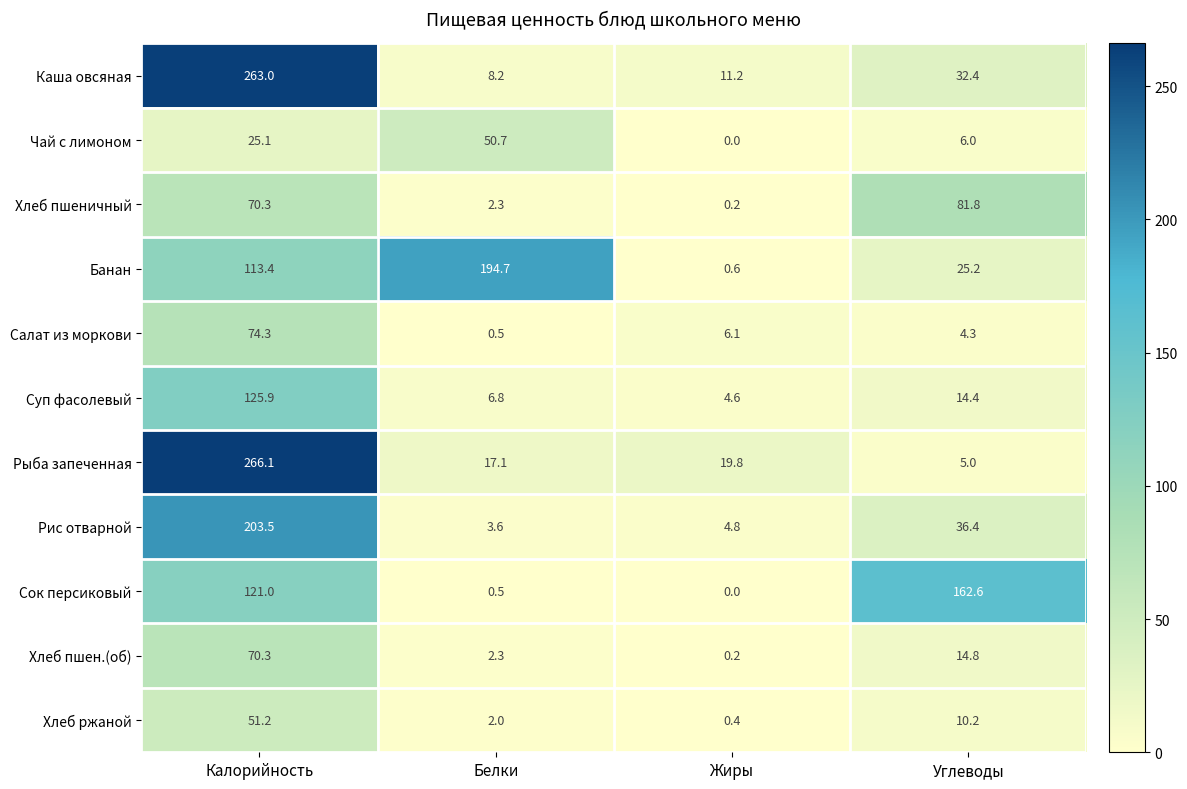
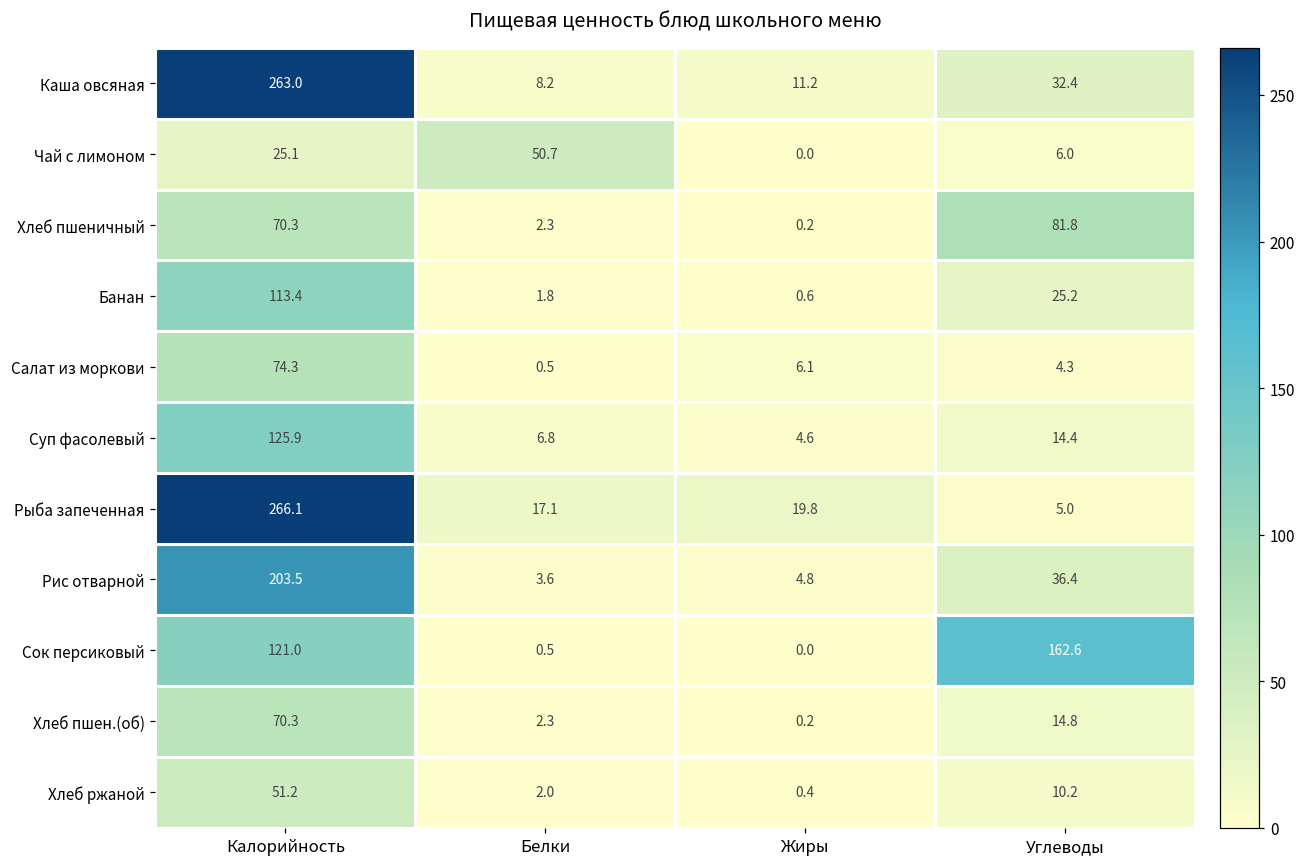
  {
    "Каша овсяная": {
      "Калорийность": 263.0,
      "Белки": 8.2,
      "Жиры": 11.2,
      "Углеводы": 32.4
    },
    "Чай с лимоном": {
      "Калорийность": 25.1,
      "Белки": 50.7,
      "Жиры": 0.0,
      "Углеводы": 6.0
    },
    "Хлеб пшеничный": {
      "Калорийность": 70.3,
      "Белки": 2.3,
      "Жиры": 0.2,
      "Углеводы": 81.8
    },
    "Банан": {
      "Калорийность": 113.4,
-     "Белки": 194.7,
+     "Белки": 1.8,
      "Жиры": 0.6,
      "Углеводы": 25.2
    },
    "Салат из моркови": {
      "Калорийность": 74.3,
      "Белки": 0.5,
      "Жиры": 6.1,
      "Углеводы": 4.3
    },
    "Суп фасолевый": {
      "Калорийность": 125.9,
      "Белки": 6.8,
      "Жиры": 4.6,
      "Углеводы": 14.4
    },
    "Рыба запеченная": {
      "Калорийность": 266.1,
      "Белки": 17.1,
      "Жиры": 19.8,
      "Углеводы": 5.0
    },
    "Рис отварной": {
      "Калорийность": 203.5,
      "Белки": 3.6,
      "Жиры": 4.8,
      "Углеводы": 36.4
    },
    "Сок персиковый": {
      "Калорийность": 121.0,
      "Белки": 0.5,
      "Жиры": 0.0,
      "Углеводы": 162.6
    },
    "Хлеб пшен.(об)": {
      "Калорийность": 70.3,
      "Белки": 2.3,
      "Жиры": 0.2,
      "Углеводы": 14.8
    },
    "Хлеб ржаной": {
      "Калорийность": 51.2,
      "Белки": 2.0,
      "Жиры": 0.4,
      "Углеводы": 10.2
    }
  }
